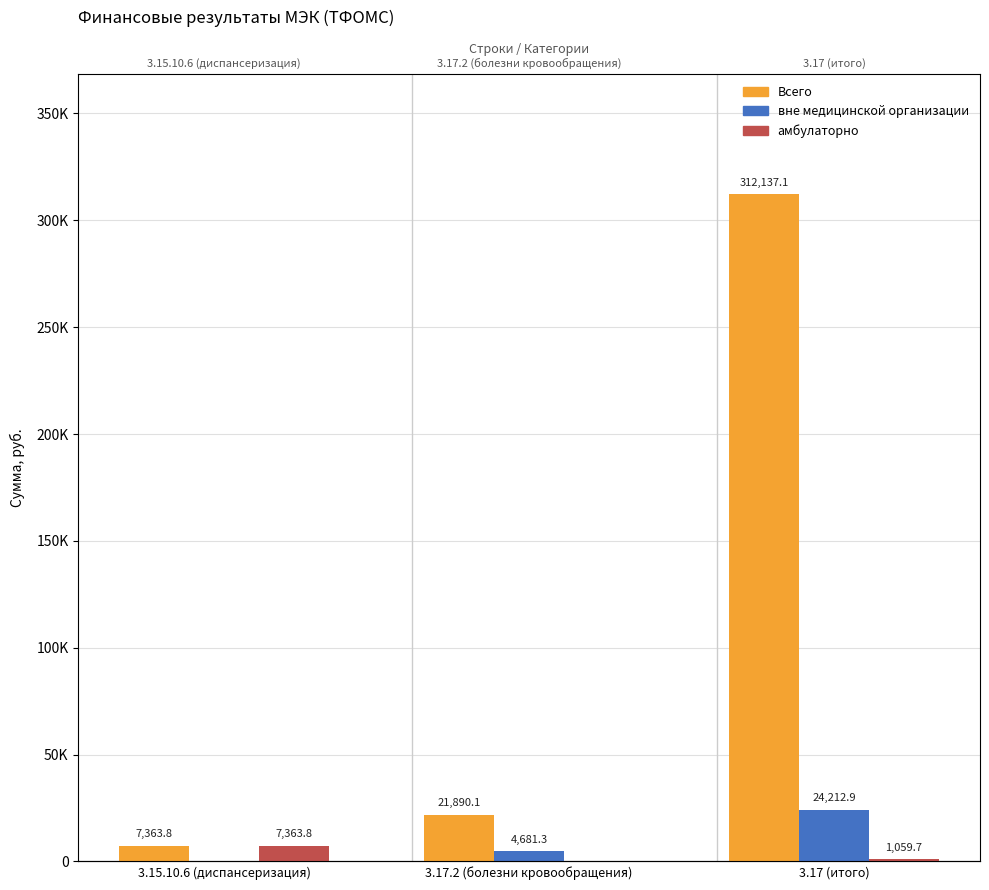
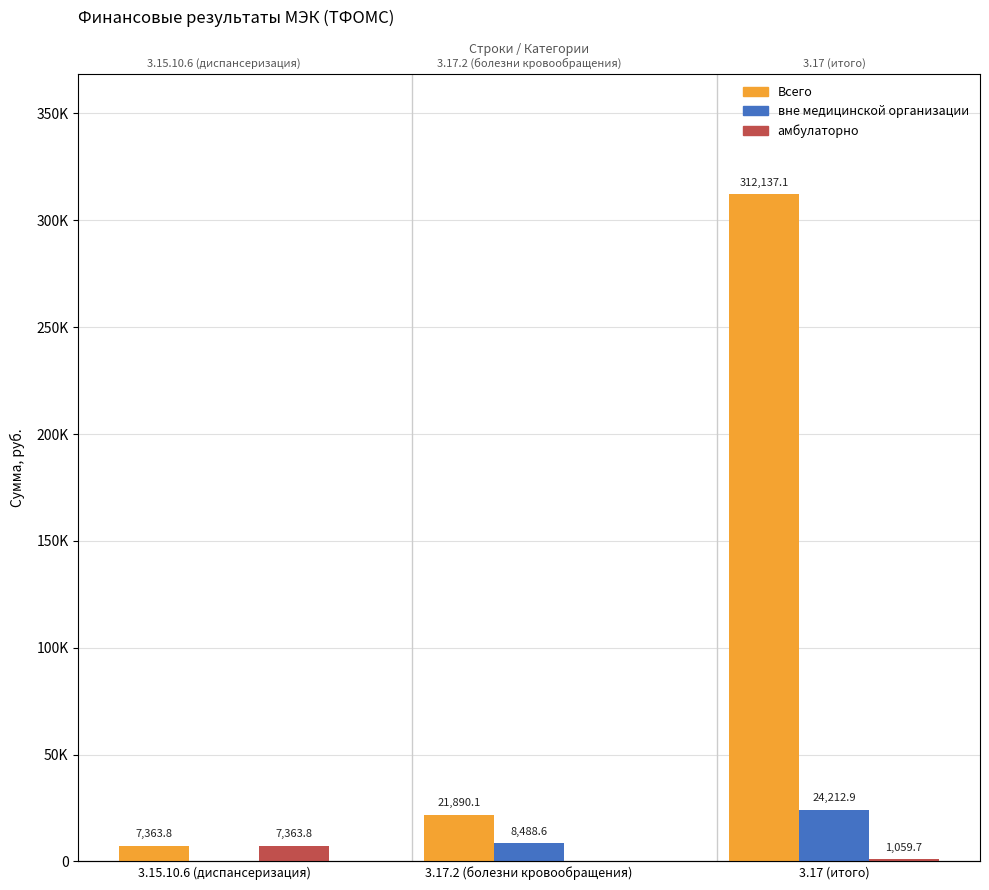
  {
    "вне медицинской организации": {
-     "3.17.2 (болезни кровообращения)": "4,681.3",
+     "3.17.2 (болезни кровообращения)": "8,488.6",
      "3.17 (итого)": "24,212.9"
    }
  }
